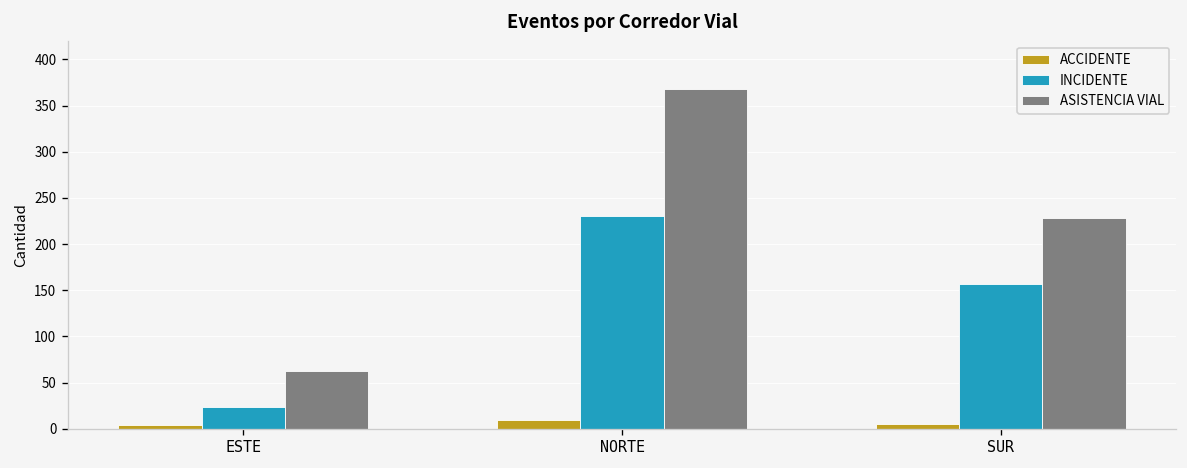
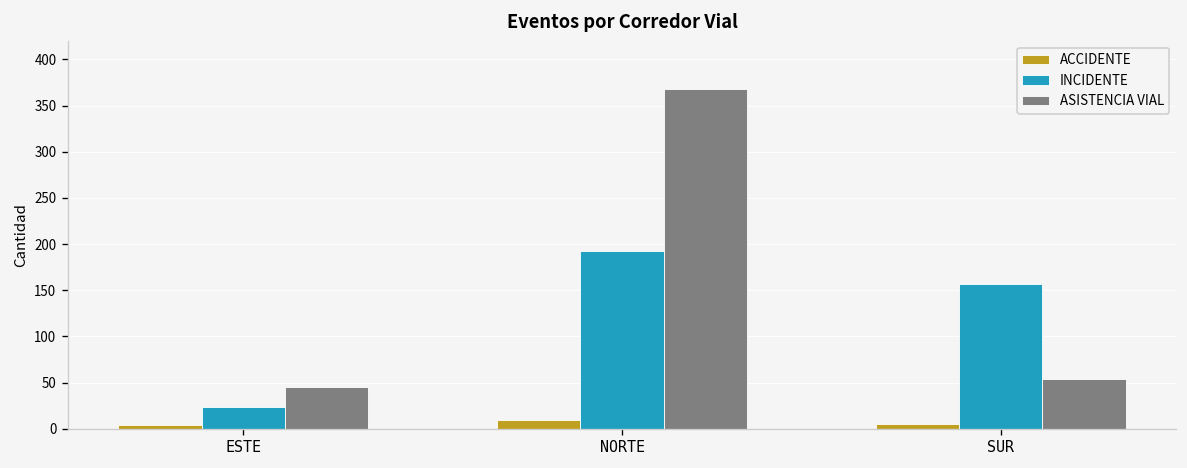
  {
    "ACCIDENTE": {
      "ESTE": 0,
      "NORTE": 10,
      "SUR": 10
    },
    "INCIDENTE": {
      "ESTE": 20,
-     "NORTE": 230,
+     "NORTE": 190,
      "SUR": 160
    },
    "ASISTENCIA VIAL": {
-     "ESTE": 60,
+     "ESTE": 50,
      "NORTE": 370,
-     "SUR": 230
+     "SUR": 50
    }
  }
